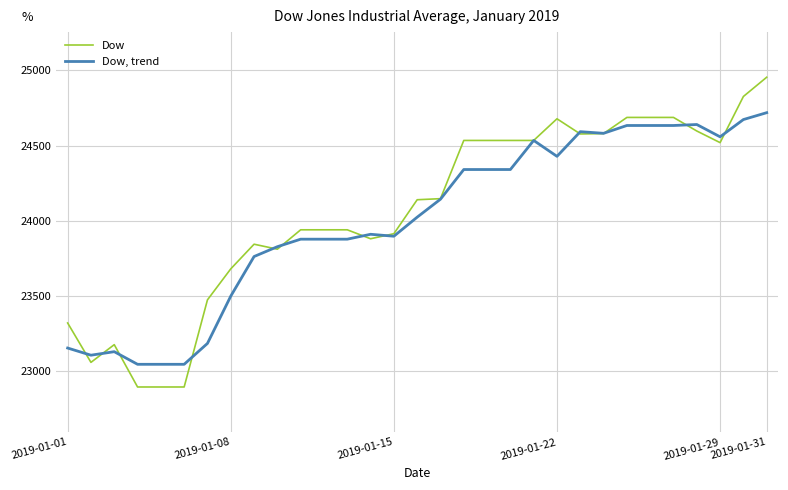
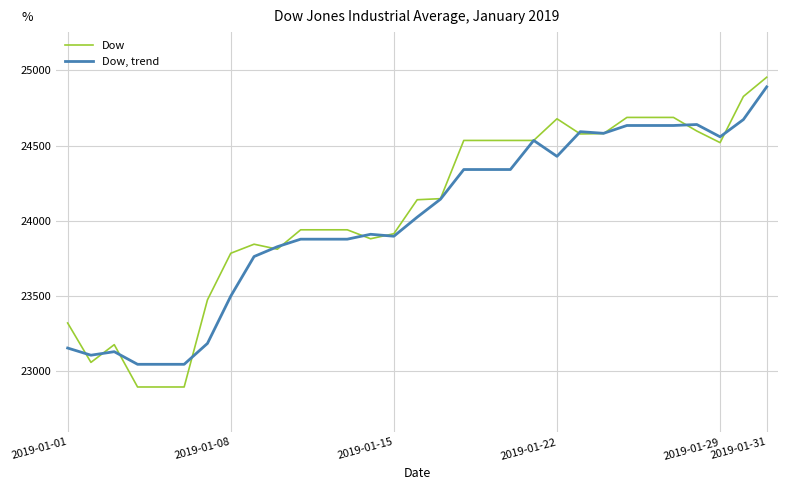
  {
    "Dow": {
      "2019-01-01": 23320,
-     "2019-01-08": 23680,
+     "2019-01-08": 23780,
      "2019-01-22": 24680,
      "2019-01-29": 24520,
      "2019-01-31": 24950
    },
    "Dow, trend": {
      "2019-01-01": 23150,
      "2019-01-08": 23500,
      "2019-01-22": 24430,
      "2019-01-29": 24560,
-     "2019-01-31": 24720
+     "2019-01-31": 24890
    }
  }
